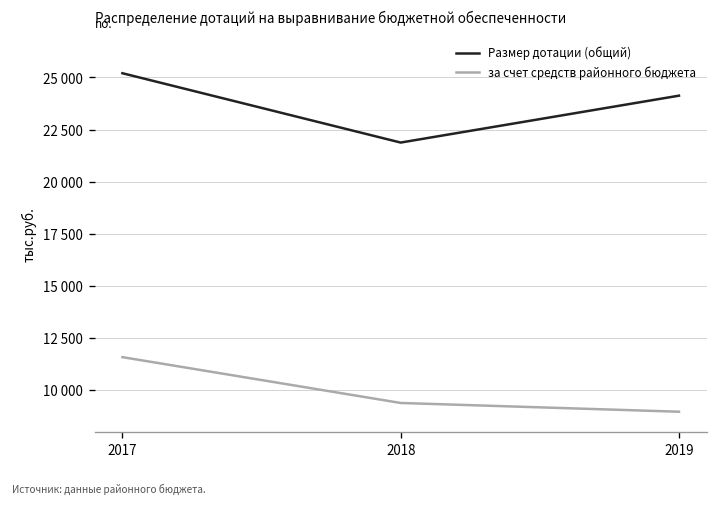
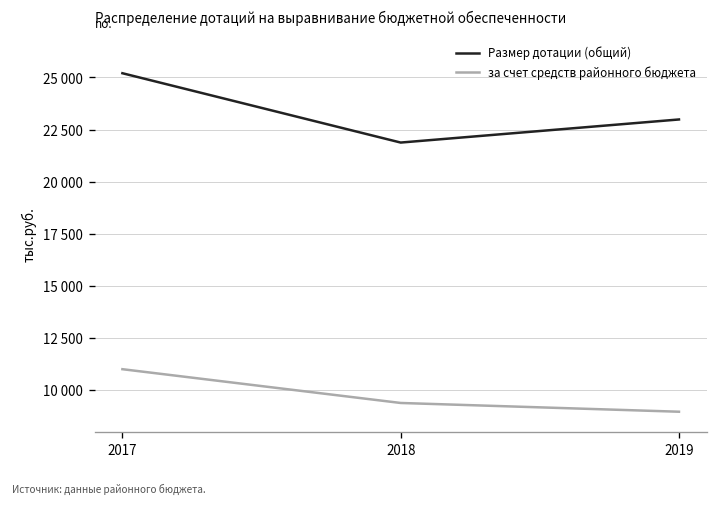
  {
    "Размер дотации (общий)": {
      "2017": 25200,
      "2018": 21900,
-     "2019": 24100
+     "2019": 23000
    },
    "за счет средств районного бюджета": {
-     "2017": 11600,
+     "2017": 11000,
      "2018": 9400,
      "2019": 9000
    }
  }
